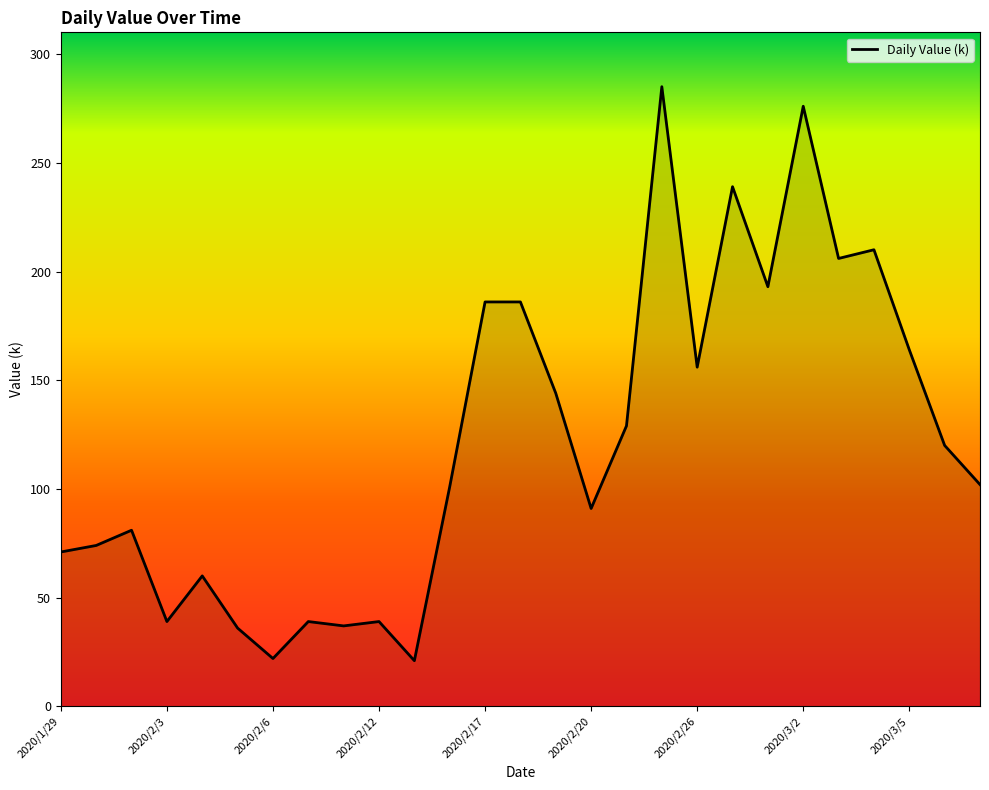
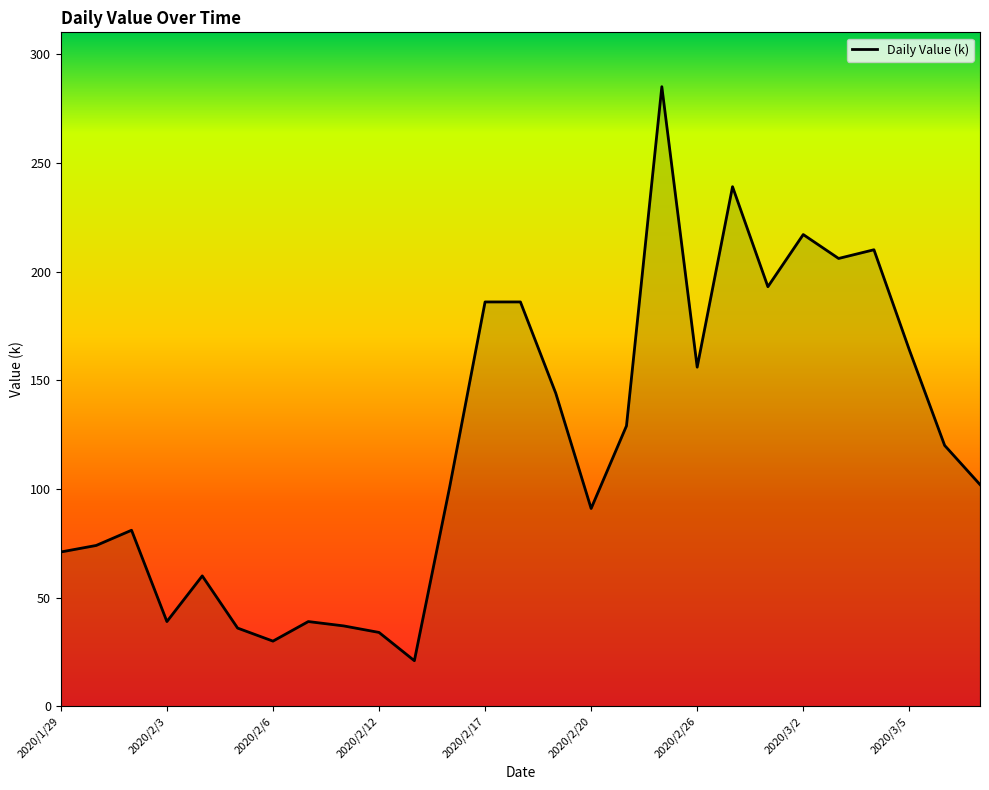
  {
    "2020/1/29": 71,
    "2020/2/3": 39,
-   "2020/2/6": 22,
-   "2020/2/12": 39,
+   "2020/2/6": 30,
+   "2020/2/12": 34,
    "2020/2/17": 186,
    "2020/2/20": 91,
    "2020/2/26": 156,
-   "2020/3/2": 276,
+   "2020/3/2": 217,
    "2020/3/5": 164
  }
